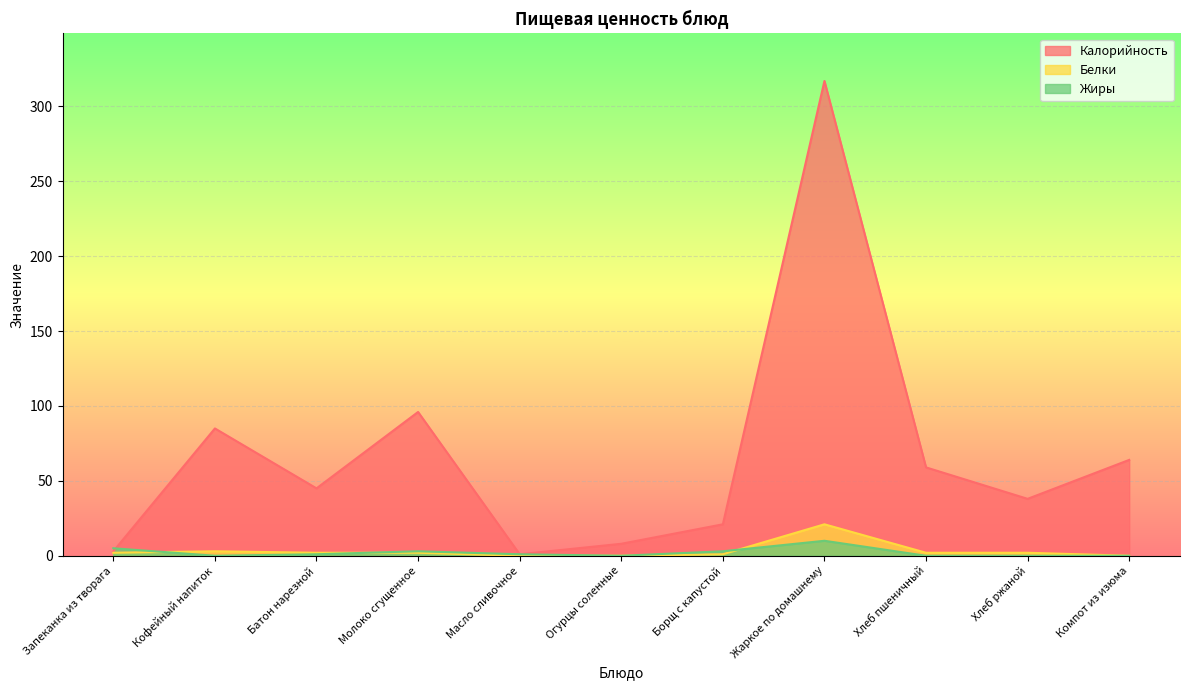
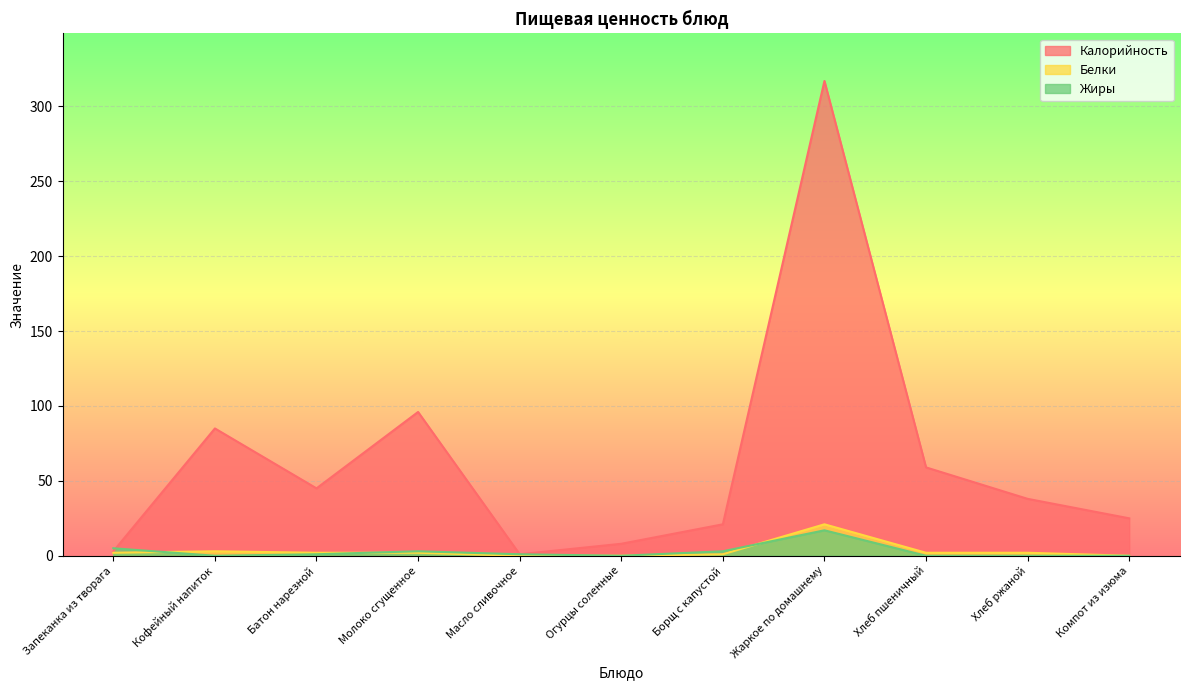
  {
    "Калорийность": {
      "Кофейный напиток": 85,
      "Батон нарезной": 45,
      "Молоко сгущенное": 96,
      "Огурцы соленные": 8,
      "Борщ с капустой": 21,
      "Жаркое по домашнему": 317,
      "Хлеб пшеничный": 59,
      "Хлеб ржаной": 38,
-     "Компот из изюма": 64
+     "Компот из изюма": 25
    },
    "Белки": {
      "Кофейный напиток": 3,
      "Борщ с капустой": 1,
      "Жаркое по домашнему": 21,
      "Хлеб пшеничный": 2,
      "Хлеб ржаной": 2
    },
    "Жиры": {
      "Запеканка из творага": 5,
      "Кофейный напиток": 0,
      "Борщ с капустой": 3,
-     "Жаркое по домашнему": 10,
+     "Жаркое по домашнему": 17,
      "Хлеб пшеничный": 0,
      "Хлеб ржаной": 0
    }
  }
